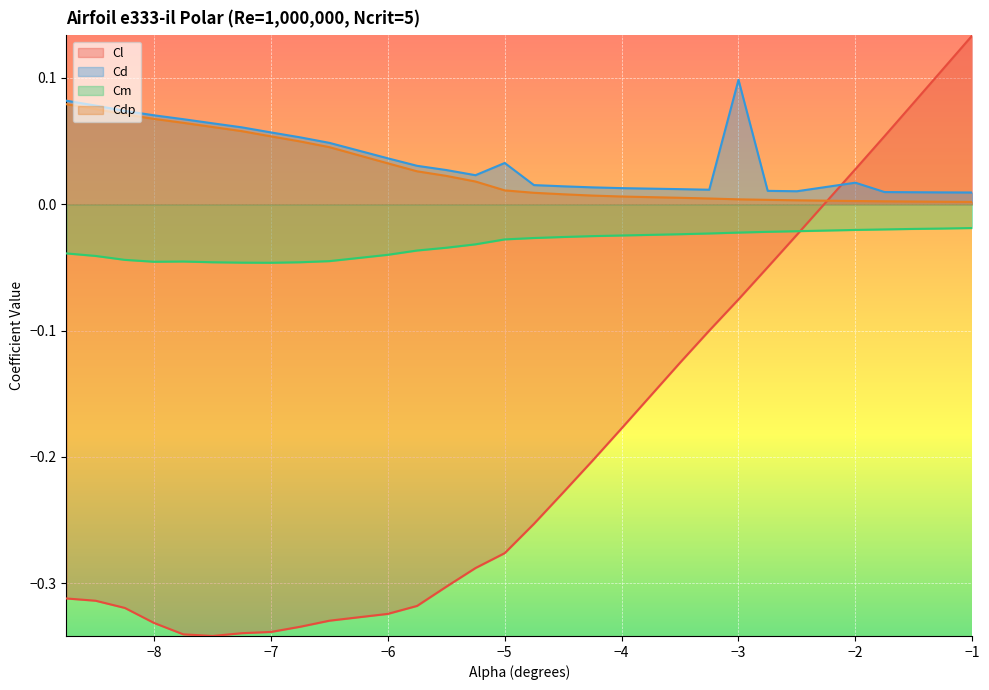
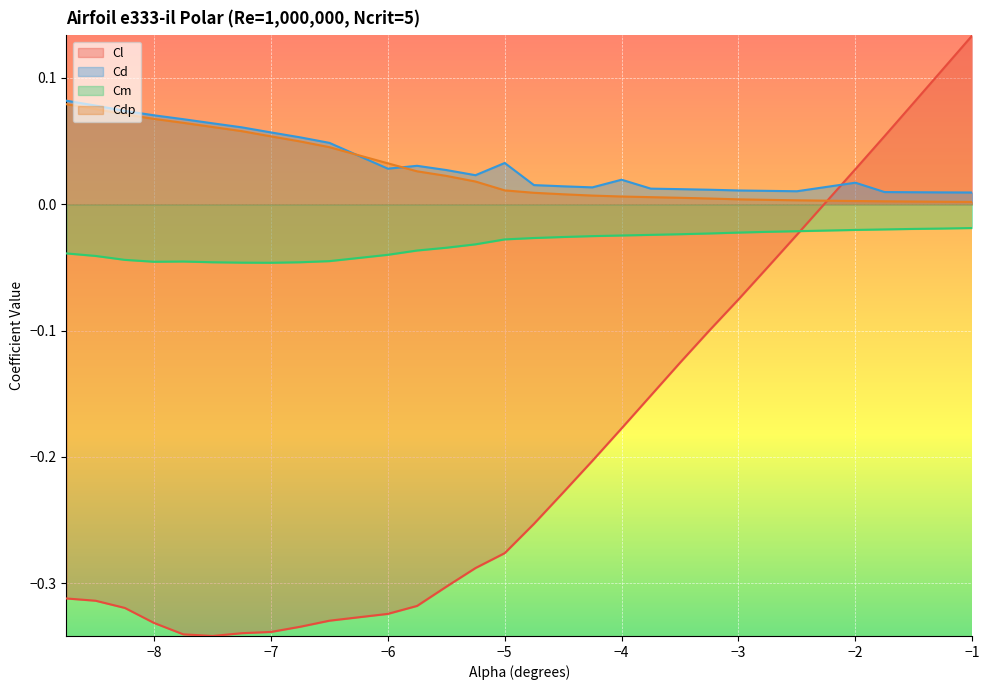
  {
    "Cd": {
      "−8": 0.070,
      "−7": 0.057,
-     "−6": 0.036,
+     "−6": 0.028,
      "−5": 0.033,
-     "−4": 0.013,
-     "−3": 0.099,
+     "−4": 0.019,
+     "−3": 0.011,
      "−2": 0.017,
      "−1": 0.009
    }
  }
